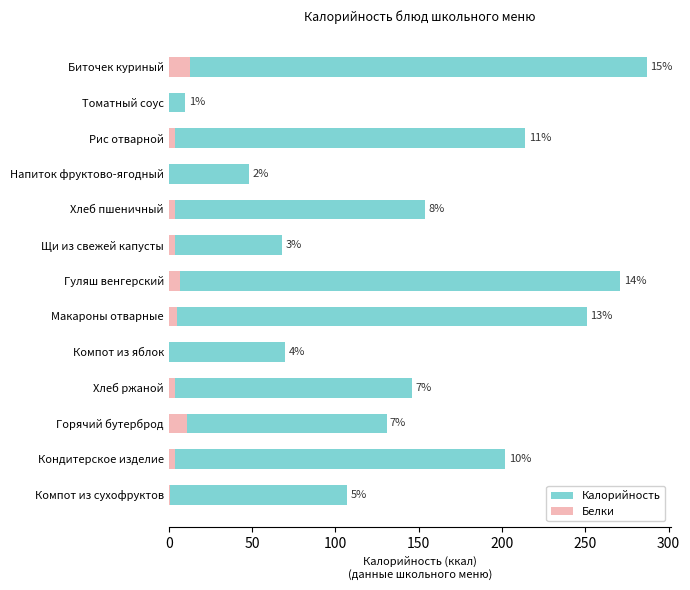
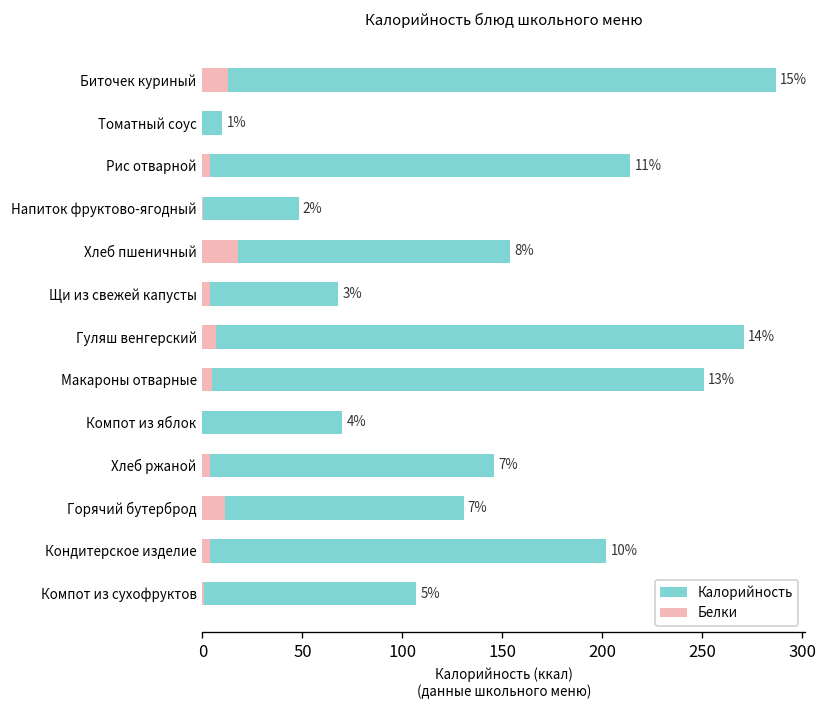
  {
    "Белки": {
      "Томатный соус": 0,
-     "Хлеб пшеничный": 4,
+     "Хлеб пшеничный": 18,
      "Компот из яблок": 0
    }
  }
